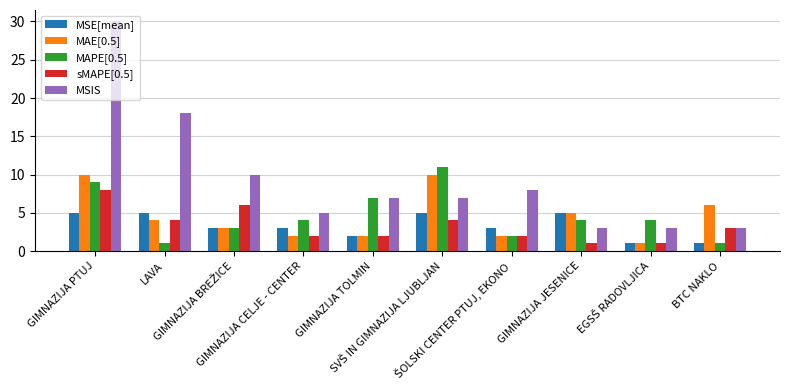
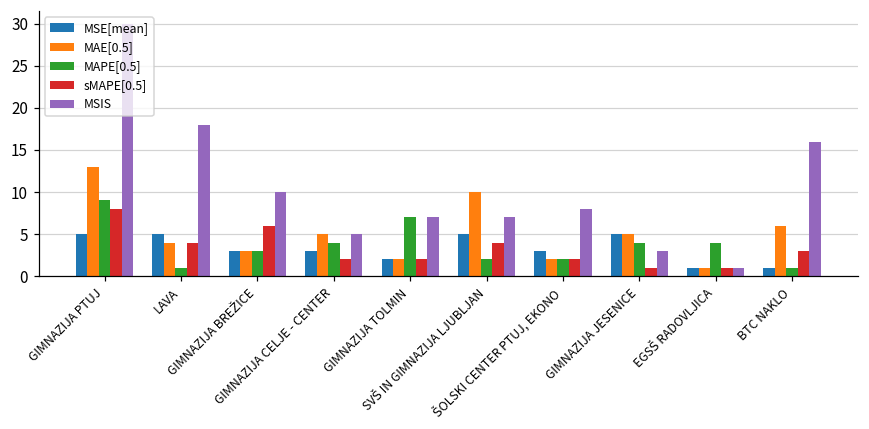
  {
    "MSE[mean]": {
      "GIMNAZIJA PTUJ": 5,
      "LAVA": 5,
      "GIMNAZIJA BREŽICE": 3,
      "GIMNAZIJA CELJE - CENTER": 3,
      "GIMNAZIJA TOLMIN": 2,
      "SVŠ IN GIMNAZIJA LJUBLJAN": 5,
      "ŠOLSKI CENTER PTUJ, EKONO": 3,
      "GIMNAZIJA JESENICE": 5,
      "EGSŠ RADOVLJICA": 1,
      "BTC NAKLO": 1
    },
    "MAE[0.5]": {
-     "GIMNAZIJA PTUJ": 10,
+     "GIMNAZIJA PTUJ": 13,
      "LAVA": 4,
      "GIMNAZIJA BREŽICE": 3,
-     "GIMNAZIJA CELJE - CENTER": 2,
+     "GIMNAZIJA CELJE - CENTER": 5,
      "GIMNAZIJA TOLMIN": 2,
      "SVŠ IN GIMNAZIJA LJUBLJAN": 10,
      "ŠOLSKI CENTER PTUJ, EKONO": 2,
      "GIMNAZIJA JESENICE": 5,
      "EGSŠ RADOVLJICA": 1,
      "BTC NAKLO": 6
    },
    "MAPE[0.5]": {
      "GIMNAZIJA PTUJ": 9,
      "LAVA": 1,
      "GIMNAZIJA BREŽICE": 3,
      "GIMNAZIJA CELJE - CENTER": 4,
      "GIMNAZIJA TOLMIN": 7,
-     "SVŠ IN GIMNAZIJA LJUBLJAN": 11,
+     "SVŠ IN GIMNAZIJA LJUBLJAN": 2,
      "ŠOLSKI CENTER PTUJ, EKONO": 2,
      "GIMNAZIJA JESENICE": 4,
      "EGSŠ RADOVLJICA": 4,
      "BTC NAKLO": 1
    },
    "sMAPE[0.5]": {
      "GIMNAZIJA PTUJ": 8,
      "LAVA": 4,
      "GIMNAZIJA BREŽICE": 6,
      "GIMNAZIJA CELJE - CENTER": 2,
      "GIMNAZIJA TOLMIN": 2,
      "SVŠ IN GIMNAZIJA LJUBLJAN": 4,
      "ŠOLSKI CENTER PTUJ, EKONO": 2,
      "GIMNAZIJA JESENICE": 1,
      "EGSŠ RADOVLJICA": 1,
      "BTC NAKLO": 3
    },
    "MSIS": {
      "LAVA": 18,
      "GIMNAZIJA BREŽICE": 10,
      "GIMNAZIJA CELJE - CENTER": 5,
      "GIMNAZIJA TOLMIN": 7,
      "SVŠ IN GIMNAZIJA LJUBLJAN": 7,
      "ŠOLSKI CENTER PTUJ, EKONO": 8,
      "GIMNAZIJA JESENICE": 3,
-     "EGSŠ RADOVLJICA": 3,
-     "BTC NAKLO": 3
+     "EGSŠ RADOVLJICA": 1,
+     "BTC NAKLO": 16
    }
  }
